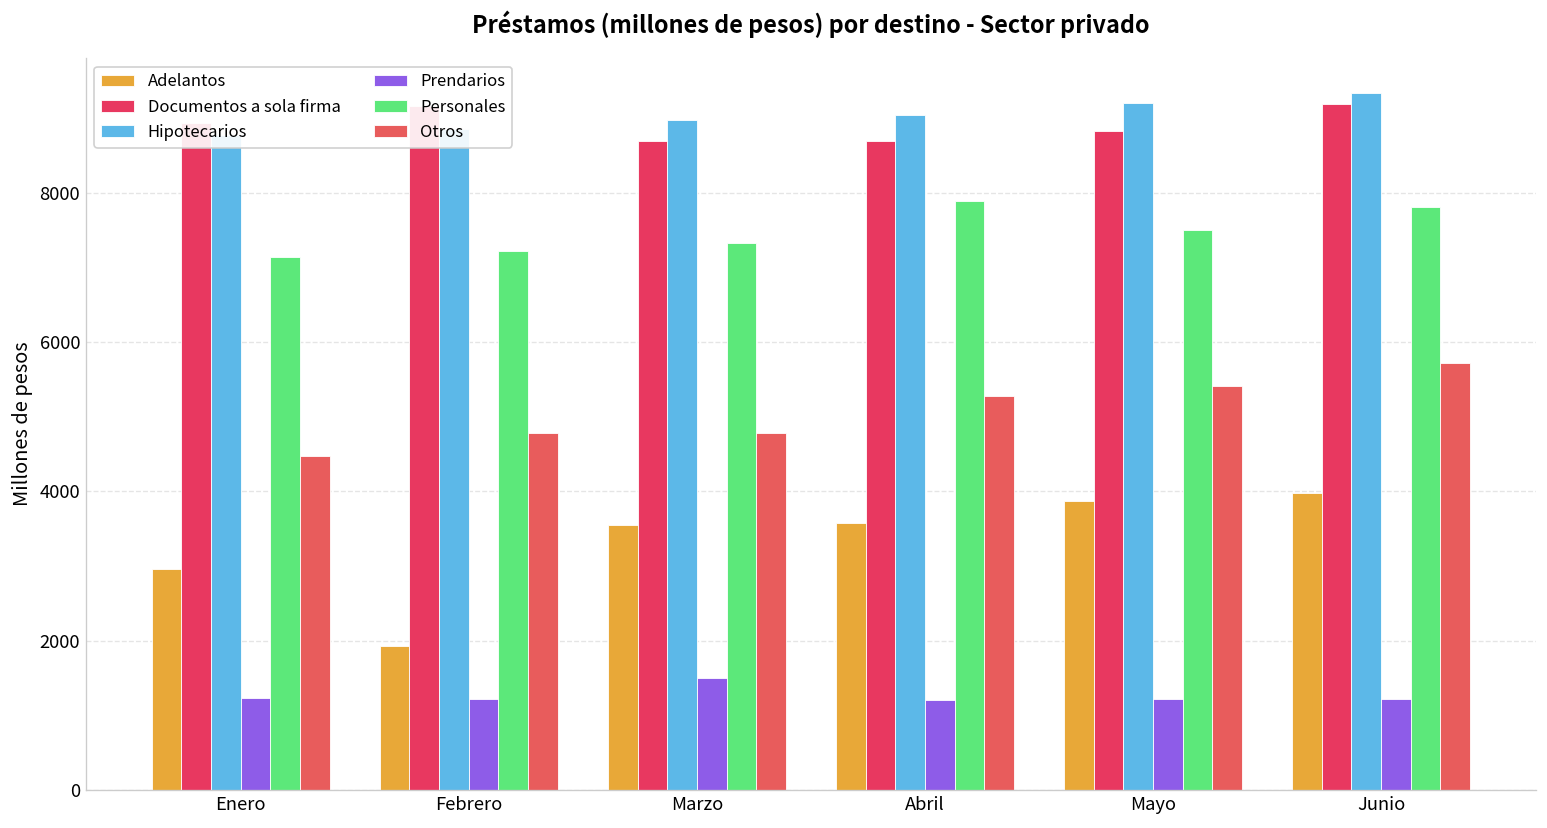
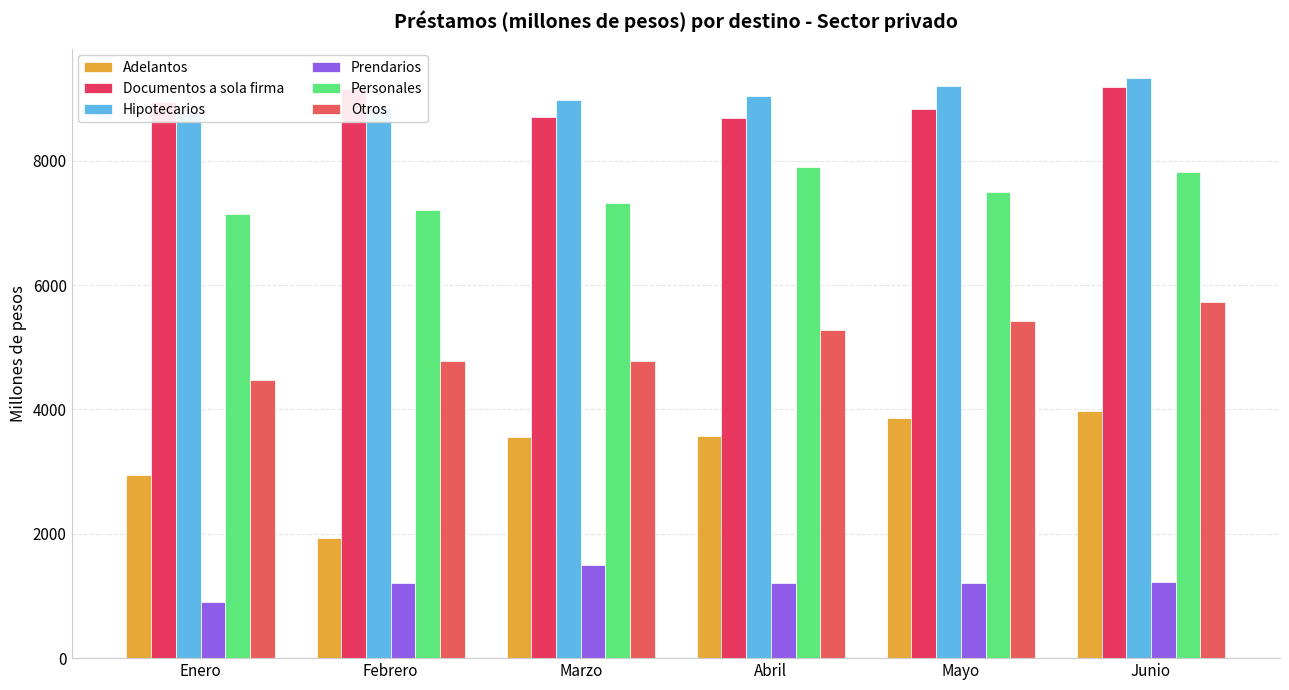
  {
    "Adelantos": {
      "Enero": 3000,
      "Febrero": 1900,
      "Marzo": 3500,
      "Abril": 3600,
      "Mayo": 3900,
      "Junio": 4000
    },
    "Hipotecarios": {
      "Marzo": 9000,
      "Abril": 9000,
      "Mayo": 9200,
      "Junio": 9300
    },
    "Prendarios": {
-     "Enero": 1200,
+     "Enero": 900,
      "Febrero": 1200,
      "Marzo": 1500,
      "Abril": 1200,
      "Mayo": 1200,
      "Junio": 1200
    },
    "Personales": {
      "Enero": 7100,
      "Febrero": 7200,
      "Marzo": 7300,
      "Abril": 7900,
      "Mayo": 7500,
      "Junio": 7800
    }
  }
